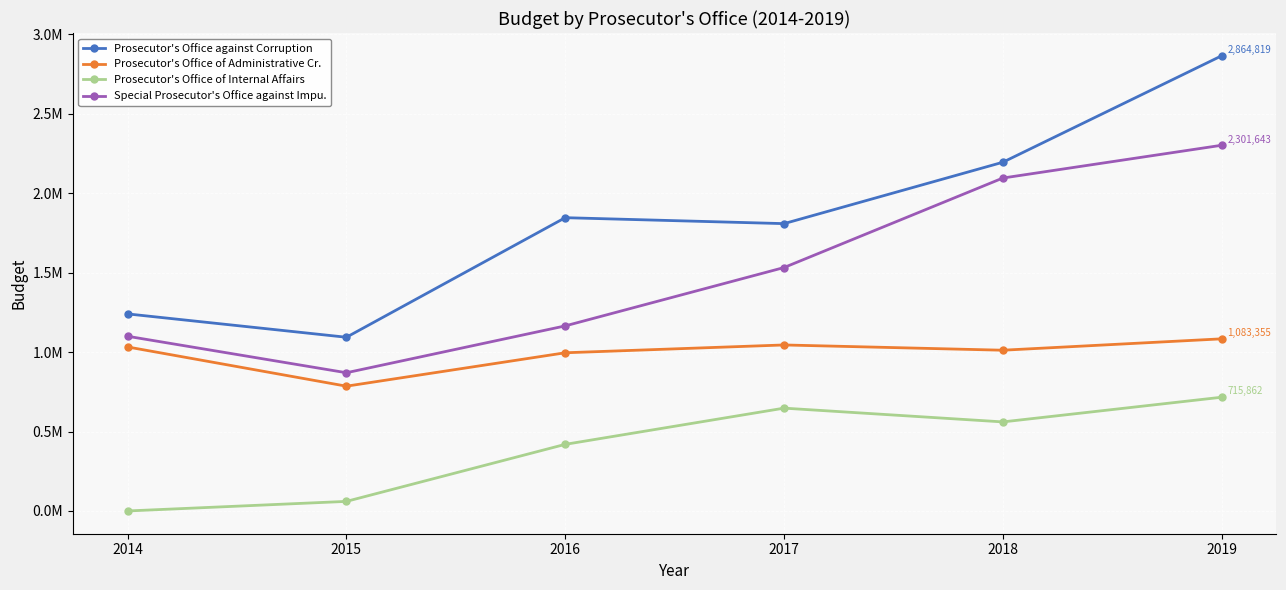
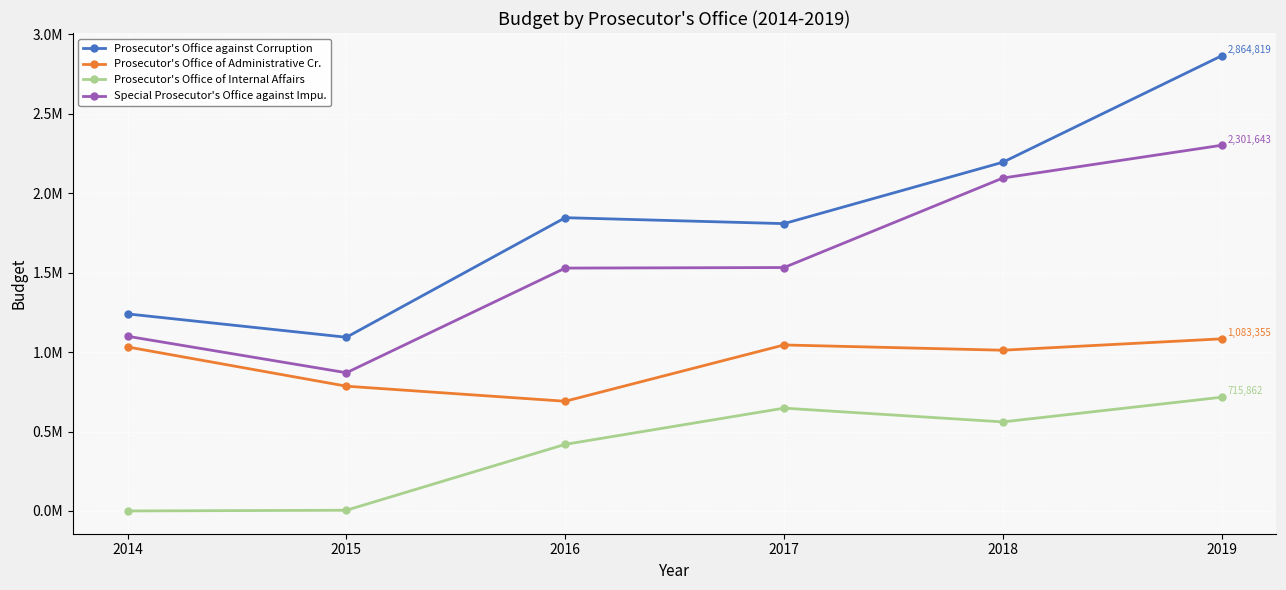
  {
    "Prosecutor's Office against Corruption": {
      "2019": "2,864,819"
    },
    "Prosecutor's Office of Administrative Cr.": {
      "2014": "1030000",
      "2015": "790000",
-     "2016": "1000000",
+     "2016": "690000",
      "2017": "1040000",
      "2018": "1010000"
    },
    "Prosecutor's Office of Internal Affairs": {
      "2014": "0",
-     "2015": "60000",
+     "2015": "0",
      "2016": "420000",
      "2017": "650000",
      "2018": "560000"
    },
    "Special Prosecutor's Office against Impu.": {
      "2014": "1100000",
      "2015": "870000",
-     "2016": "1160000",
+     "2016": "1530000",
      "2017": "1530000",
      "2018": "2100000"
    }
  }
